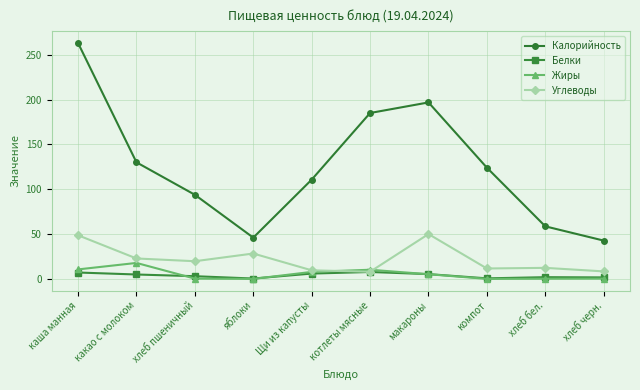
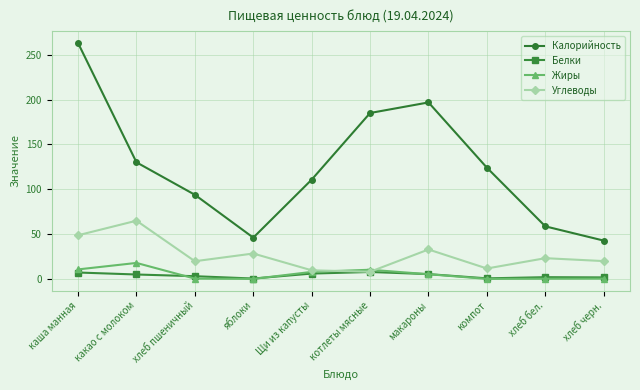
  {
    "Жиры": {
      "каша манная": 10,
      "какао с молоком": 20
    },
    "Углеводы": {
      "каша манная": 50,
-     "какао с молоком": 20,
+     "какао с молоком": 60,
      "хлеб пшеничный": 20,
      "яблоки": 30,
-     "макароны": 50,
+     "макароны": 30,
      "компот": 10,
-     "хлеб бел.": 10,
-     "хлеб черн.": 10
+     "хлеб бел.": 20,
+     "хлеб черн.": 20
    }
  }
